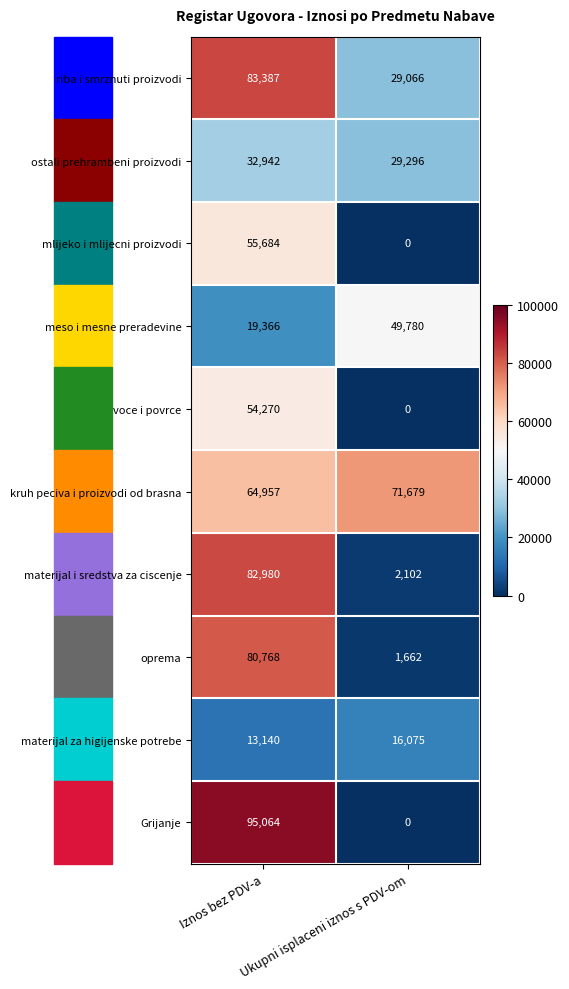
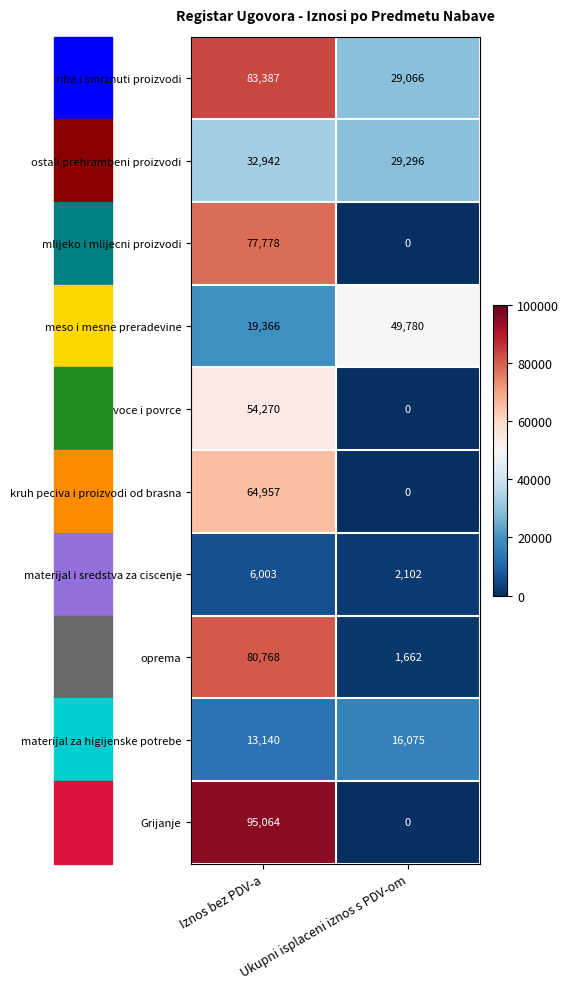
  {
    "riba i smrznuti proizvodi": {
      "Iznos bez PDV-a": "83,387",
      "Ukupni isplaceni iznos s PDV-om": "29,066"
    },
    "ostali prehrambeni proizvodi": {
      "Iznos bez PDV-a": "32,942",
      "Ukupni isplaceni iznos s PDV-om": "29,296"
    },
    "mlijeko i mlijecni proizvodi": {
-     "Iznos bez PDV-a": "55,684",
+     "Iznos bez PDV-a": "77,778",
      "Ukupni isplaceni iznos s PDV-om": "0"
    },
    "meso i mesne preradevine": {
      "Iznos bez PDV-a": "19,366",
      "Ukupni isplaceni iznos s PDV-om": "49,780"
    },
    "voce i povrce": {
      "Iznos bez PDV-a": "54,270",
      "Ukupni isplaceni iznos s PDV-om": "0"
    },
    "kruh peciva i proizvodi od brasna": {
      "Iznos bez PDV-a": "64,957",
-     "Ukupni isplaceni iznos s PDV-om": "71,679"
+     "Ukupni isplaceni iznos s PDV-om": "0"
    },
    "materijal i sredstva za ciscenje": {
-     "Iznos bez PDV-a": "82,980",
+     "Iznos bez PDV-a": "6,003",
      "Ukupni isplaceni iznos s PDV-om": "2,102"
    },
    "oprema": {
      "Iznos bez PDV-a": "80,768",
      "Ukupni isplaceni iznos s PDV-om": "1,662"
    },
    "materijal za higijenske potrebe": {
      "Iznos bez PDV-a": "13,140",
      "Ukupni isplaceni iznos s PDV-om": "16,075"
    },
    "Grijanje": {
      "Iznos bez PDV-a": "95,064",
      "Ukupni isplaceni iznos s PDV-om": "0"
    }
  }
